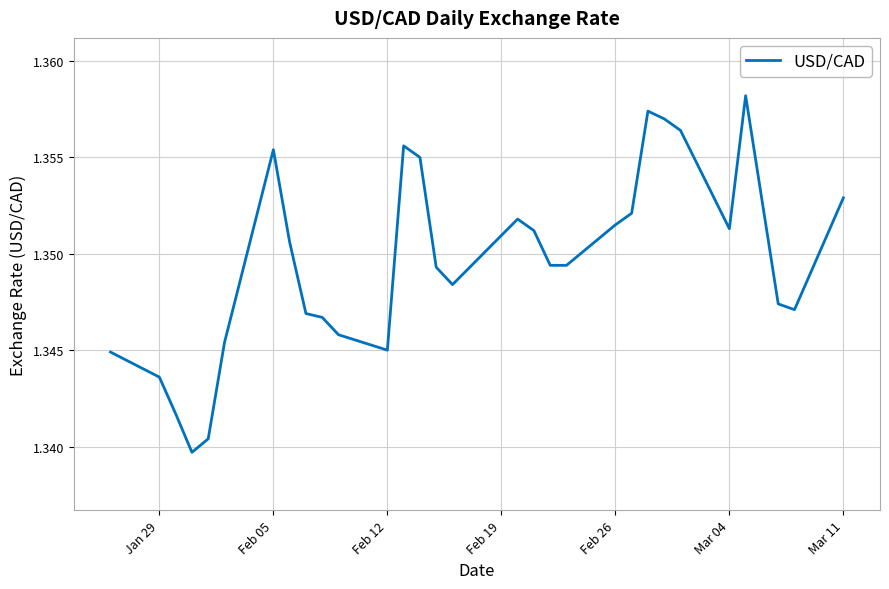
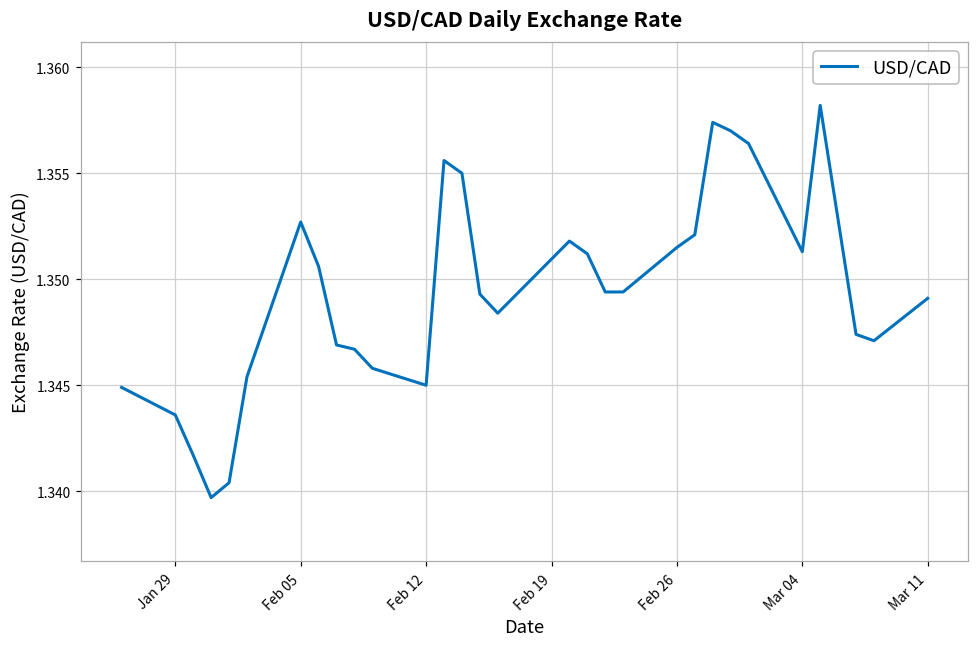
  {
    "Jan 29": 1.3436,
-   "Feb 05": 1.3554,
+   "Feb 05": 1.3527,
    "Feb 12": 1.3450,
    "Feb 26": 1.3515,
    "Mar 04": 1.3513,
-   "Mar 11": 1.3529
+   "Mar 11": 1.3491
  }
